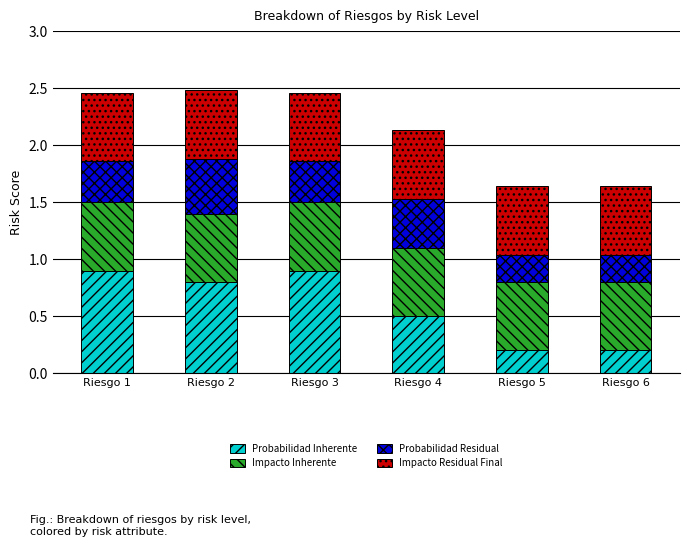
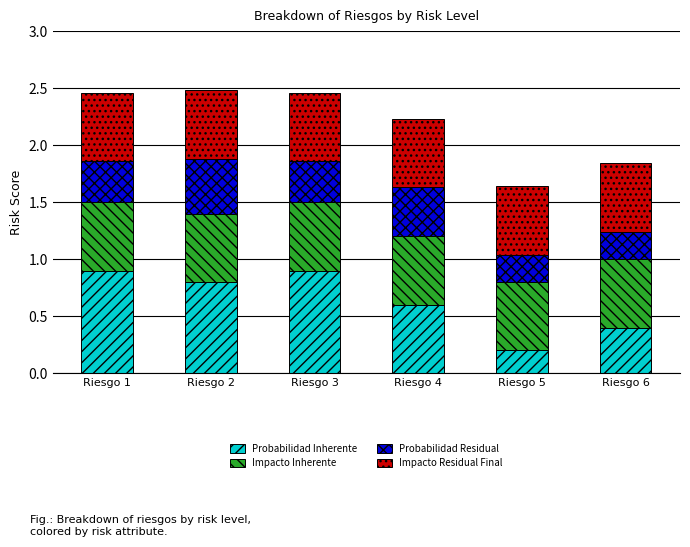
  {
    "Probabilidad Inherente": {
      "Riesgo 1": 0.9,
      "Riesgo 2": 0.8,
      "Riesgo 3": 0.9,
-     "Riesgo 4": 0.5,
+     "Riesgo 4": 0.6,
      "Riesgo 5": 0.2,
-     "Riesgo 6": 0.2
+     "Riesgo 6": 0.4
    },
    "Impacto Inherente": {
      "Riesgo 1": 0.6,
      "Riesgo 2": 0.6,
      "Riesgo 3": 0.6,
      "Riesgo 4": 0.6,
      "Riesgo 5": 0.6,
      "Riesgo 6": 0.6
    },
    "Probabilidad Residual": {
      "Riesgo 1": 0.36,
      "Riesgo 2": 0.5,
      "Riesgo 3": 0.36,
      "Riesgo 4": 0.43,
      "Riesgo 5": 0.24,
      "Riesgo 6": 0.24
    },
    "Impacto Residual Final": {
      "Riesgo 1": 0.6,
      "Riesgo 2": 0.6,
      "Riesgo 3": 0.6,
      "Riesgo 4": 0.6,
      "Riesgo 5": 0.6,
      "Riesgo 6": 0.6
    }
  }
